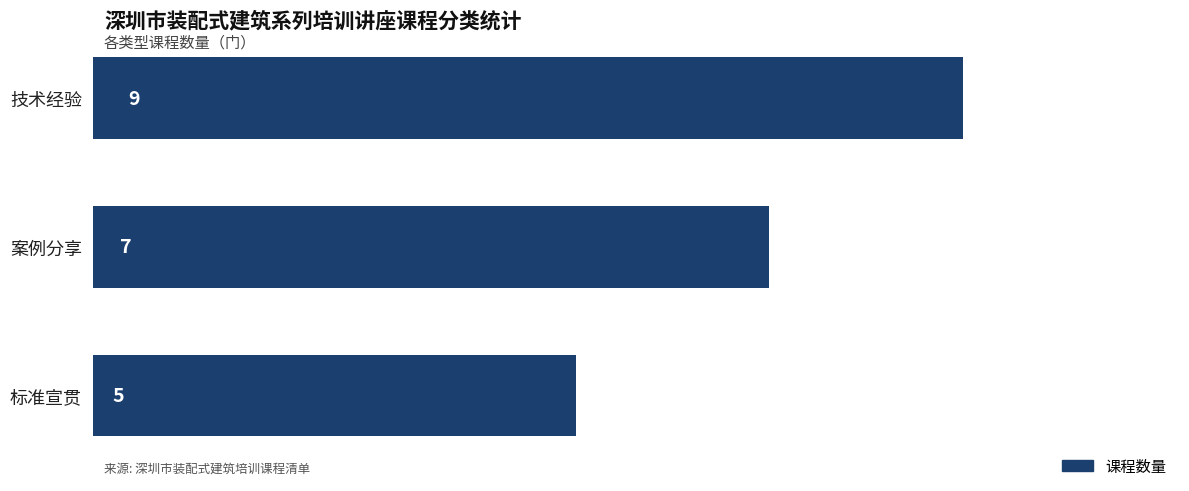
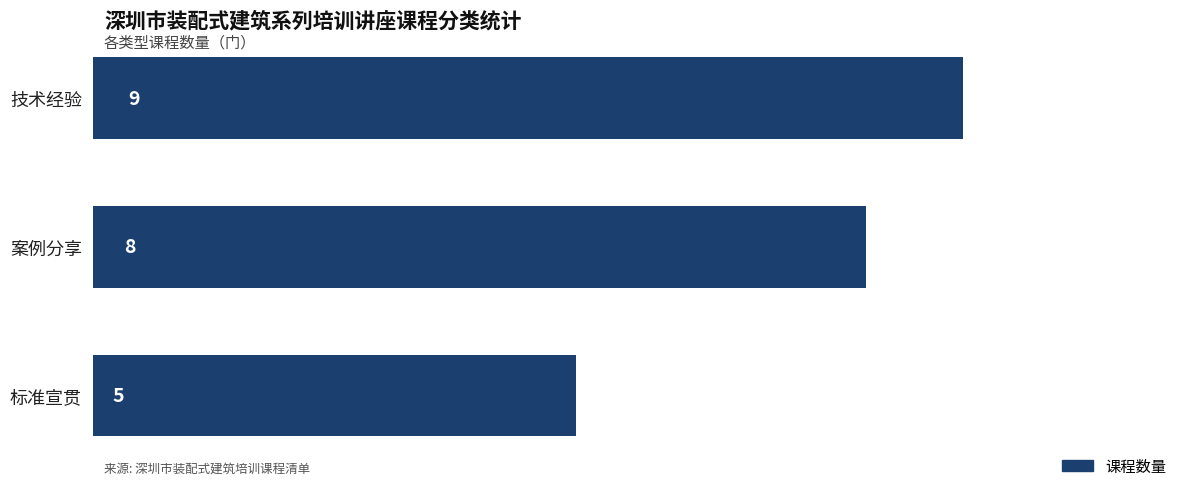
  {
    "技术经验": 9,
-   "案例分享": 7,
+   "案例分享": 8,
    "标准宣贯": 5
  }
